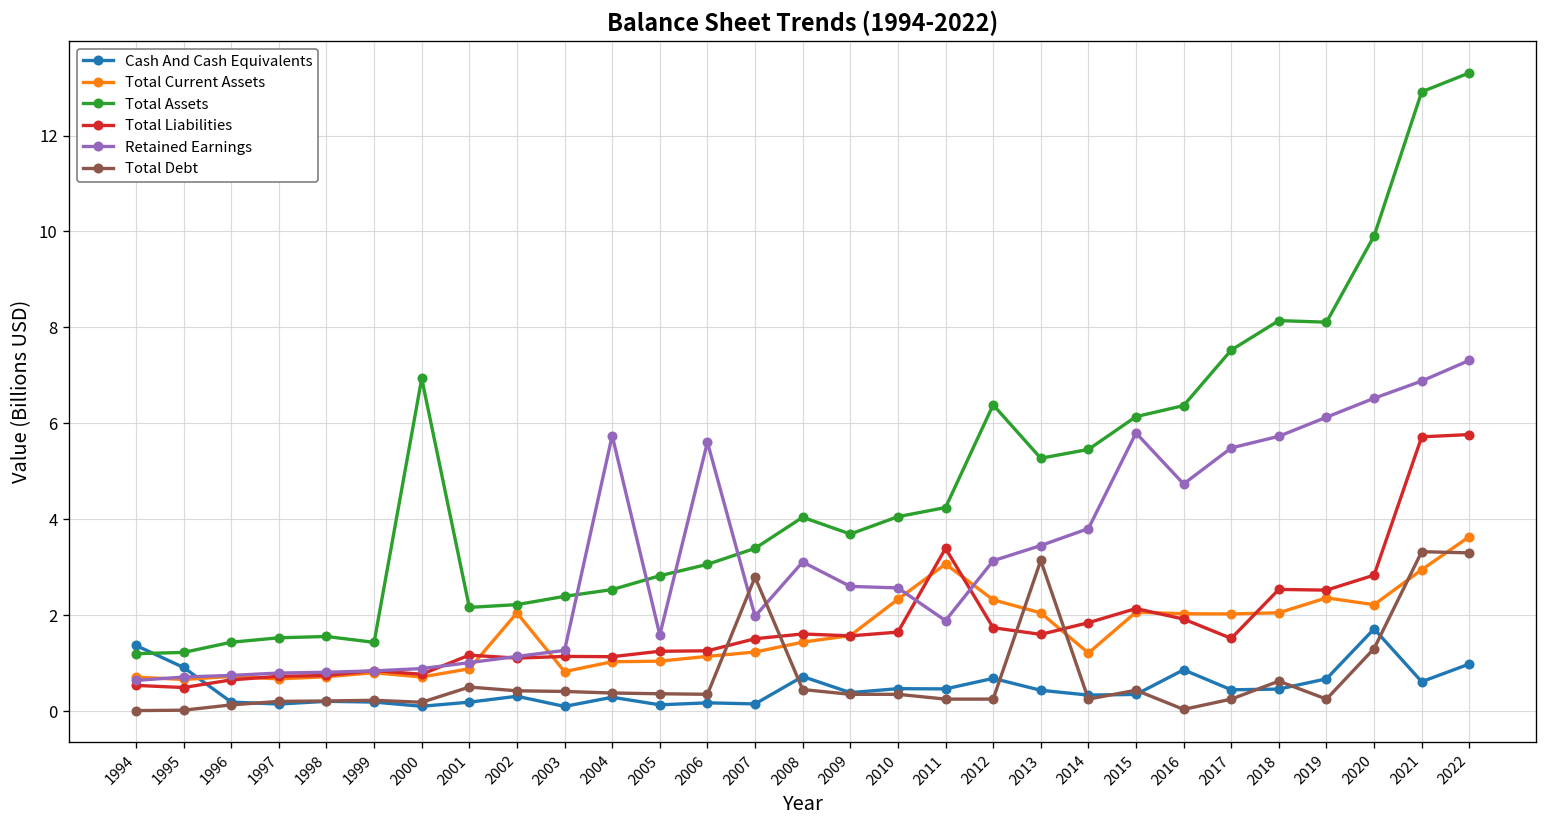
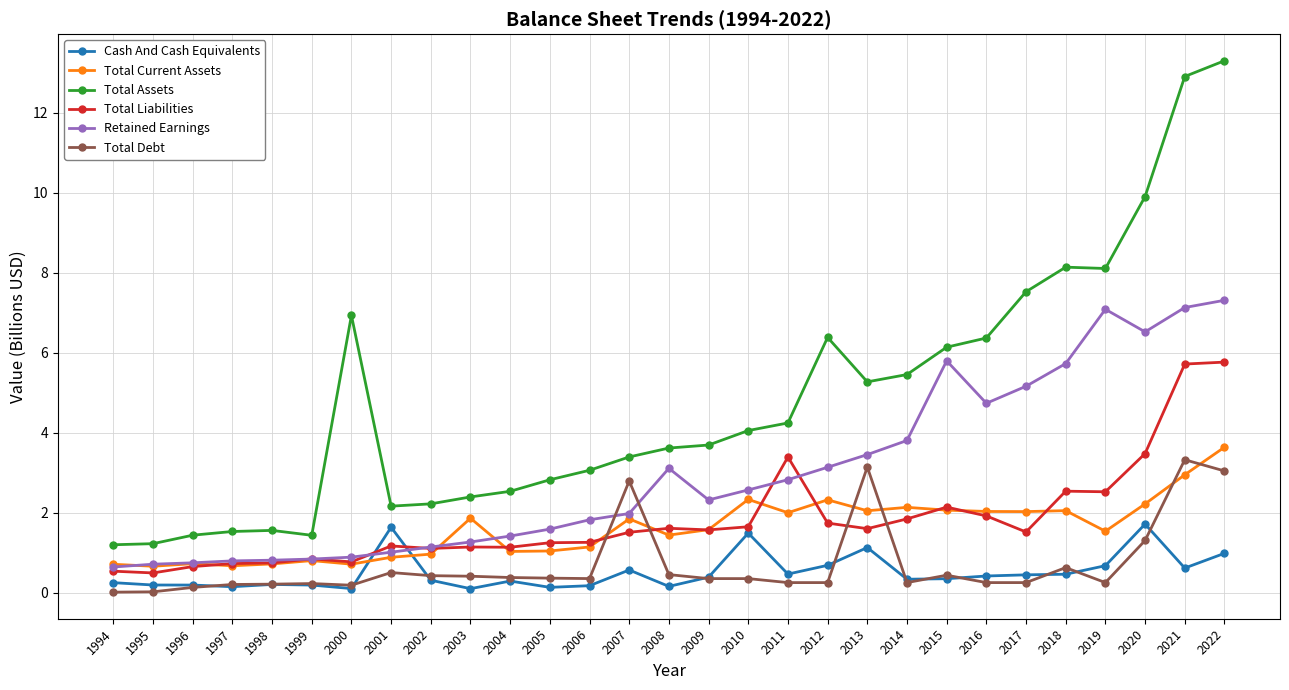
  {
    "Cash And Cash Equivalents": {
-     "1994": 1.4,
-     "1995": 0.9,
+     "1994": 0.2,
+     "1995": 0.2,
      "2000": 0.1,
-     "2001": 0.2,
+     "2001": 1.6,
      "2002": 0.3,
      "2003": 0.1,
      "2004": 0.3,
      "2005": 0.1,
      "2006": 0.2,
-     "2007": 0.1,
-     "2008": 0.7,
-     "2010": 0.5,
+     "2007": 0.6,
+     "2008": 0.2,
+     "2010": 1.5,
      "2011": 0.5,
      "2012": 0.7,
-     "2013": 0.4,
+     "2013": 1.1,
      "2014": 0.3,
      "2015": 0.3,
-     "2016": 0.9,
+     "2016": 0.4,
      "2017": 0.4,
      "2018": 0.5,
      "2019": 0.7,
      "2020": 1.7,
      "2021": 0.6,
      "2022": 1.0
    },
    "Total Current Assets": {
      "1994": 0.7,
      "2001": 0.9,
-     "2002": 2.0,
-     "2003": 0.8,
+     "2002": 1.0,
+     "2003": 1.9,
      "2004": 1.0,
      "2005": 1.0,
      "2006": 1.1,
-     "2007": 1.2,
+     "2007": 1.8,
      "2008": 1.4,
      "2010": 2.3,
-     "2011": 3.1,
+     "2011": 2.0,
      "2012": 2.3,
      "2013": 2.0,
-     "2014": 1.2,
+     "2014": 2.1,
      "2015": 2.1,
      "2016": 2.0,
      "2017": 2.0,
      "2018": 2.1,
-     "2019": 2.4,
+     "2019": 1.5,
      "2020": 2.2,
      "2021": 2.9,
      "2022": 3.6
    },
    "Total Assets": {
      "1994": 1.2,
      "1995": 1.2,
      "1996": 1.4,
      "1997": 1.5,
      "1998": 1.6,
      "1999": 1.4,
      "2000": 6.9,
      "2001": 2.2,
      "2002": 2.2,
      "2003": 2.4,
      "2004": 2.5,
      "2005": 2.8,
      "2006": 3.1,
      "2007": 3.4,
-     "2008": 4.0,
+     "2008": 3.6,
      "2009": 3.7,
      "2010": 4.1,
      "2011": 4.2,
      "2012": 6.4,
      "2013": 5.3,
      "2014": 5.5,
      "2015": 6.1,
      "2016": 6.4,
      "2017": 7.5,
      "2018": 8.1,
      "2019": 8.1,
      "2020": 9.9,
      "2021": 12.9,
      "2022": 13.3
    },
    "Total Liabilities": {
      "1994": 0.5,
      "1995": 0.5,
      "1996": 0.7,
      "2001": 1.2,
      "2003": 1.1,
      "2004": 1.1,
      "2005": 1.2,
      "2006": 1.3,
      "2007": 1.5,
      "2008": 1.6,
      "2010": 1.6,
      "2011": 3.4,
      "2012": 1.7,
      "2013": 1.6,
      "2014": 1.8,
      "2015": 2.1,
      "2016": 1.9,
      "2017": 1.5,
      "2018": 2.5,
      "2019": 2.5,
-     "2020": 2.8,
+     "2020": 3.5,
      "2021": 5.7,
      "2022": 5.8
    },
    "Retained Earnings": {
      "1994": 0.6,
      "1997": 0.8,
      "1998": 0.8,
      "2000": 0.9,
      "2001": 1.0,
      "2003": 1.3,
-     "2004": 5.7,
+     "2004": 1.4,
      "2005": 1.6,
-     "2006": 5.6,
+     "2006": 1.8,
      "2007": 2.0,
      "2008": 3.1,
-     "2009": 2.6,
+     "2009": 2.3,
      "2010": 2.6,
-     "2011": 1.9,
+     "2011": 2.8,
      "2012": 3.1,
      "2013": 3.5,
      "2014": 3.8,
      "2015": 5.8,
      "2016": 4.7,
-     "2017": 5.5,
+     "2017": 5.2,
      "2018": 5.7,
-     "2019": 6.1,
+     "2019": 7.1,
      "2020": 6.5,
-     "2021": 6.9,
+     "2021": 7.1,
      "2022": 7.3
    },
    "Total Debt": {
      "1994": 0.0,
      "1995": 0.0,
      "2000": 0.2,
      "2001": 0.5,
      "2002": 0.4,
      "2003": 0.4,
      "2004": 0.4,
      "2005": 0.4,
      "2006": 0.4,
      "2007": 2.8,
      "2008": 0.5,
      "2010": 0.4,
      "2011": 0.3,
      "2012": 0.3,
      "2013": 3.1,
      "2014": 0.3,
      "2015": 0.4,
-     "2016": 0.0,
+     "2016": 0.3,
      "2017": 0.3,
      "2018": 0.6,
      "2019": 0.3,
      "2020": 1.3,
      "2021": 3.3,
-     "2022": 3.3
+     "2022": 3.0
    }
  }
